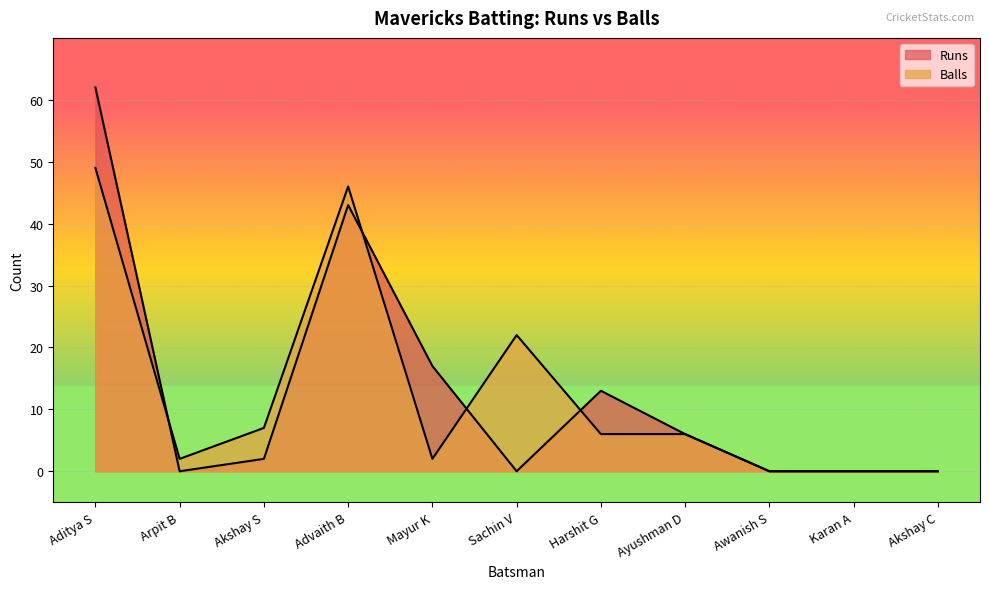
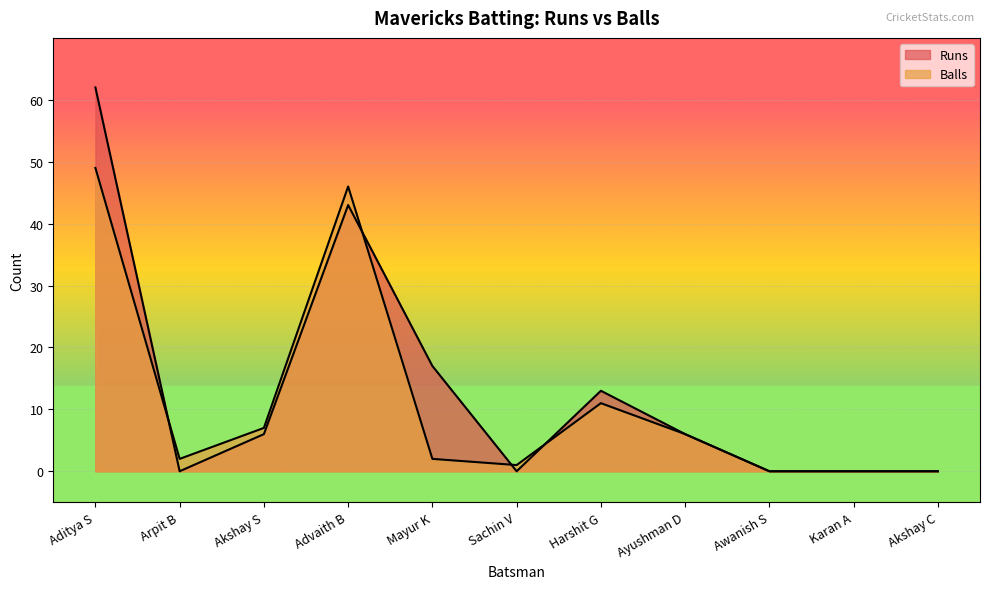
  {
    "Runs": {
      "Aditya S": 62,
      "Arpit B": 0,
-     "Akshay S": 2,
+     "Akshay S": 6,
      "Advaith B": 43,
      "Mayur K": 17,
      "Sachin V": 0,
      "Harshit G": 13
    },
    "Balls": {
      "Aditya S": 49,
      "Arpit B": 2,
      "Akshay S": 7,
      "Advaith B": 46,
      "Mayur K": 2,
-     "Sachin V": 22,
-     "Harshit G": 6
+     "Sachin V": 1,
+     "Harshit G": 11
    }
  }
